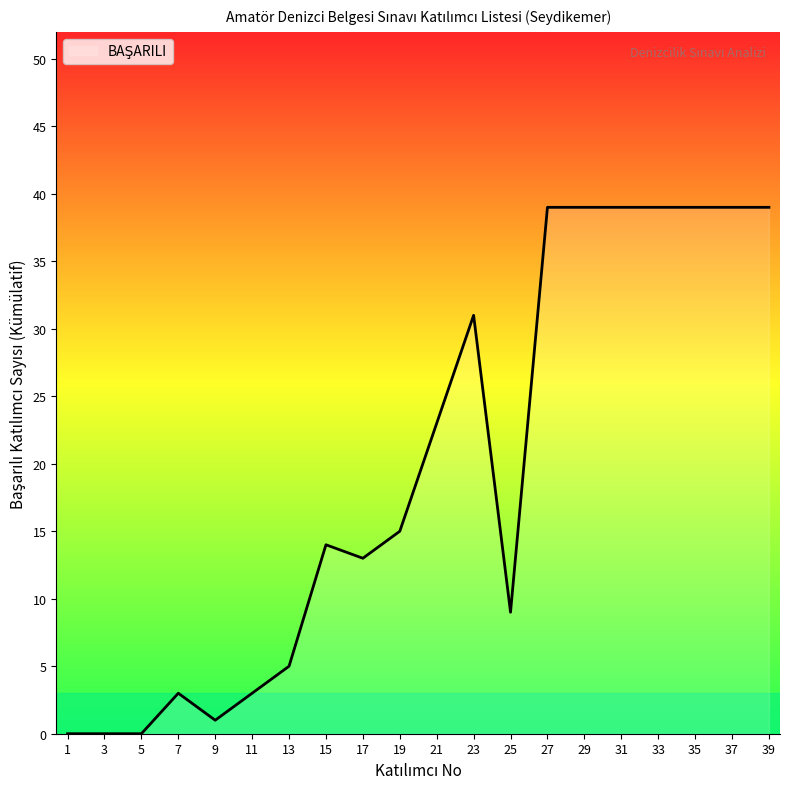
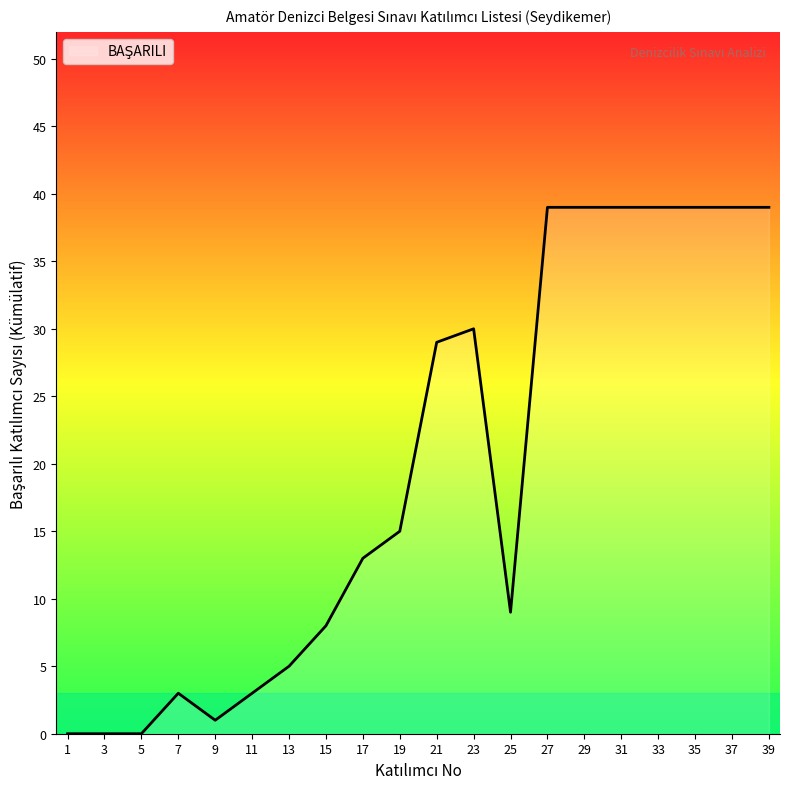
  {
    "13": 5,
-   "15": 14,
+   "15": 8,
    "17": 13,
    "19": 15,
-   "21": 23,
-   "23": 31,
+   "21": 29,
+   "23": 30,
    "25": 9,
    "27": 39,
    "29": 39,
    "31": 39,
    "33": 39,
    "35": 39,
    "37": 39,
    "39": 39
  }
